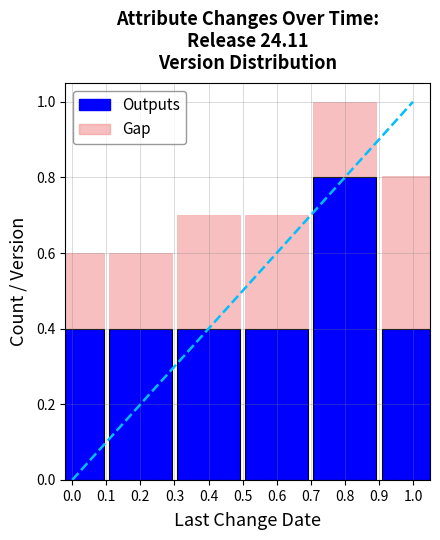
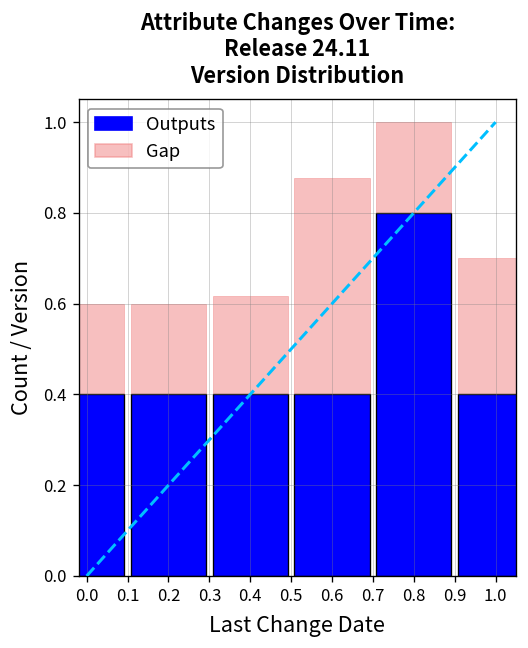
  {
    "Gap": {
      "0.0": 0.60,
      "0.2": 0.60,
-     "0.4": 0.70,
-     "0.6": 0.70,
+     "0.4": 0.62,
+     "0.6": 0.88,
      "0.8": 1.00,
-     "1.0": 0.80
+     "1.0": 0.70
    }
  }
